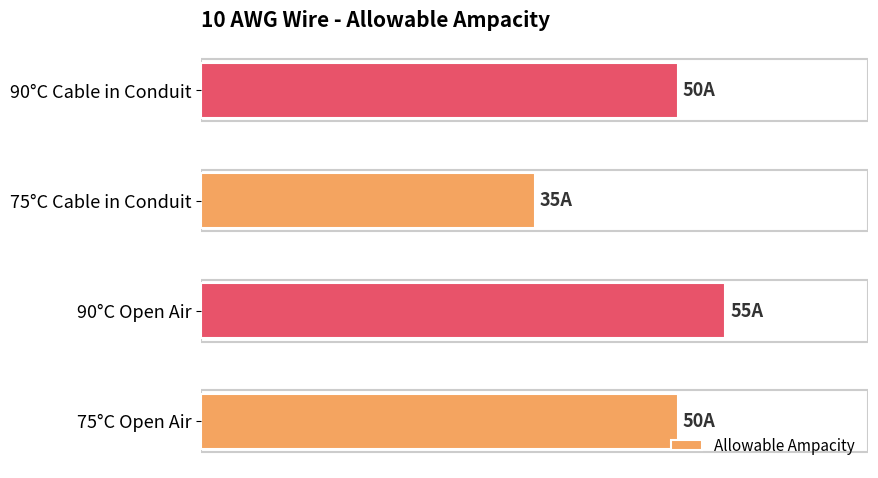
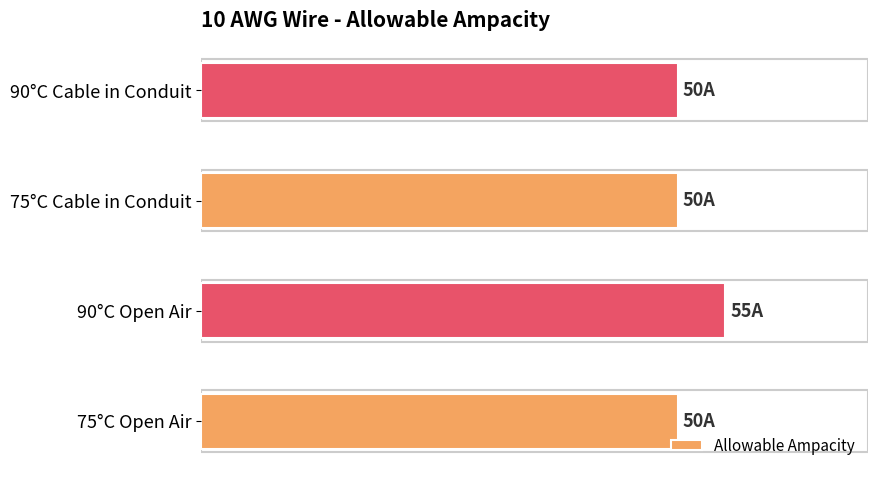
  {
    "90°C Cable in Conduit": "50A",
-   "75°C Cable in Conduit": "35A",
+   "75°C Cable in Conduit": "50A",
    "90°C Open Air": "55A",
    "75°C Open Air": "50A"
  }
